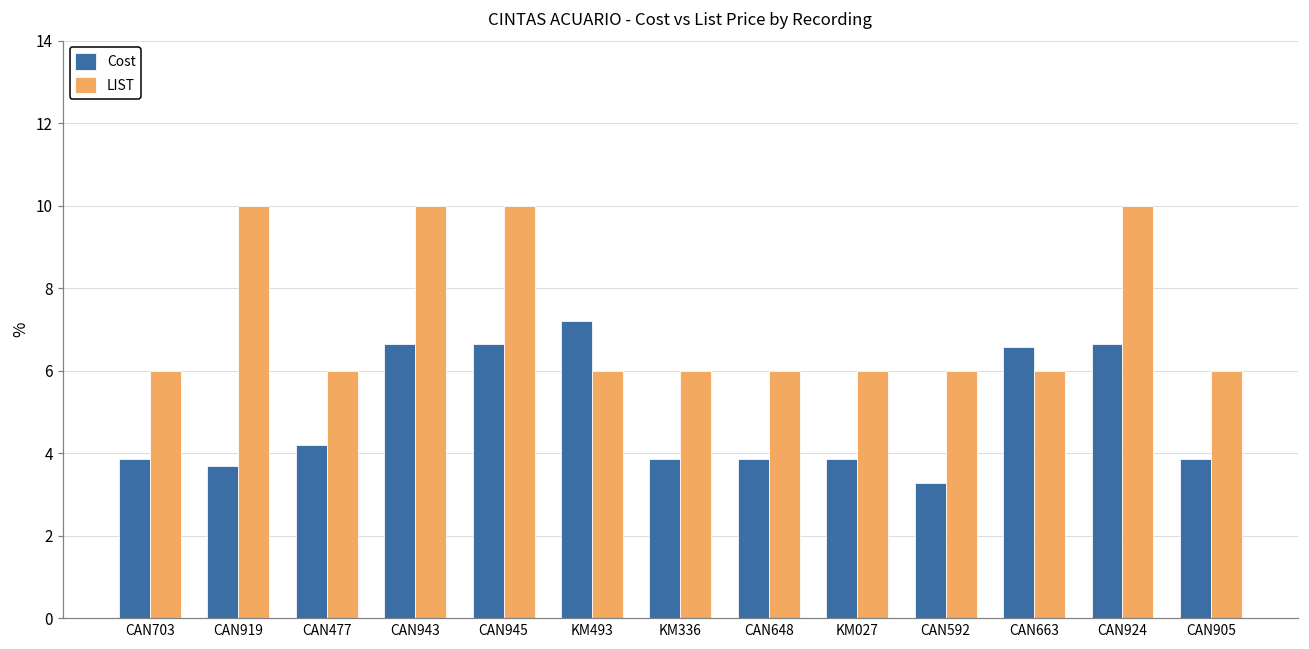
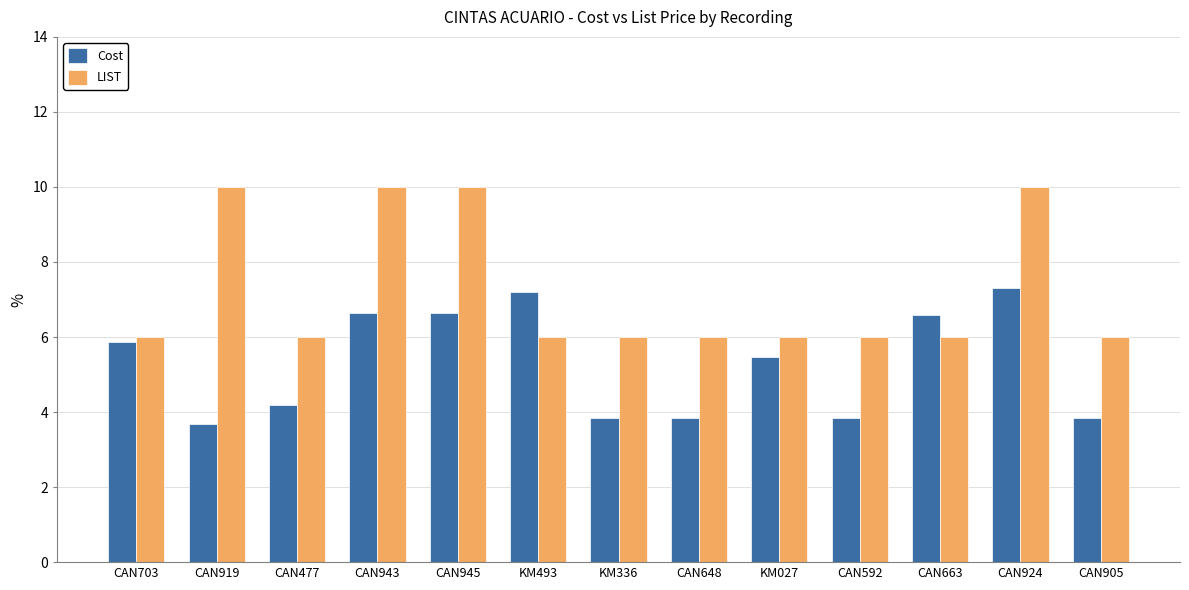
  {
    "Cost": {
-     "CAN703": 3.9,
+     "CAN703": 5.9,
      "CAN919": 3.7,
      "CAN477": 4.2,
      "CAN943": 6.7,
      "CAN945": 6.7,
      "KM493": 7.2,
      "KM336": 3.9,
      "CAN648": 3.9,
-     "KM027": 3.9,
-     "CAN592": 3.3,
+     "KM027": 5.5,
+     "CAN592": 3.9,
      "CAN663": 6.6,
-     "CAN924": 6.7,
+     "CAN924": 7.3,
      "CAN905": 3.9
    },
    "LIST": {
      "CAN703": 6.0,
      "CAN919": 10.0,
      "CAN477": 6.0,
      "CAN943": 10.0,
      "CAN945": 10.0,
      "KM493": 6.0,
      "KM336": 6.0,
      "CAN648": 6.0,
      "KM027": 6.0,
      "CAN592": 6.0,
      "CAN663": 6.0,
      "CAN924": 10.0,
      "CAN905": 6.0
    }
  }
